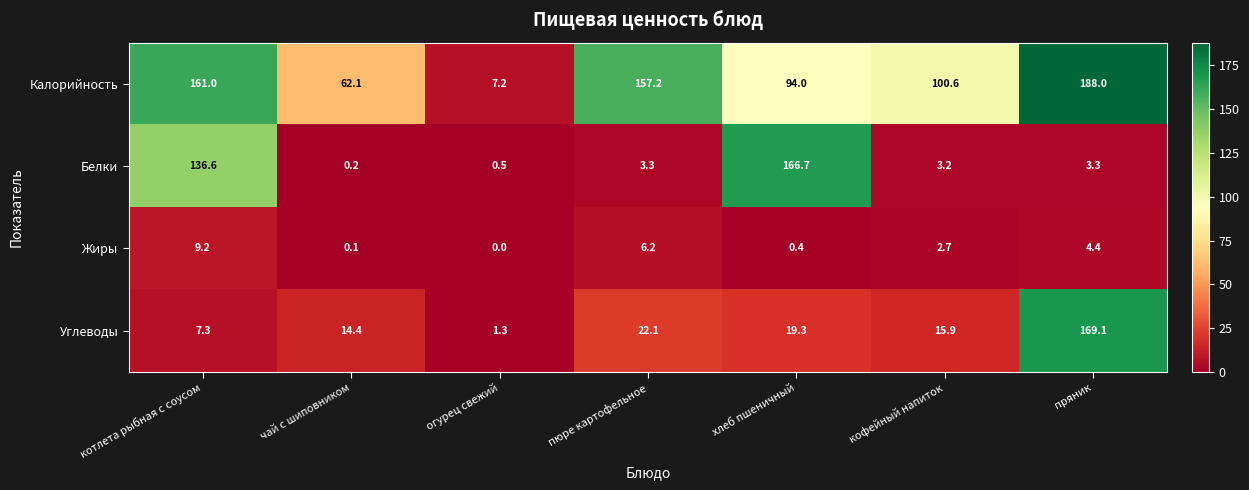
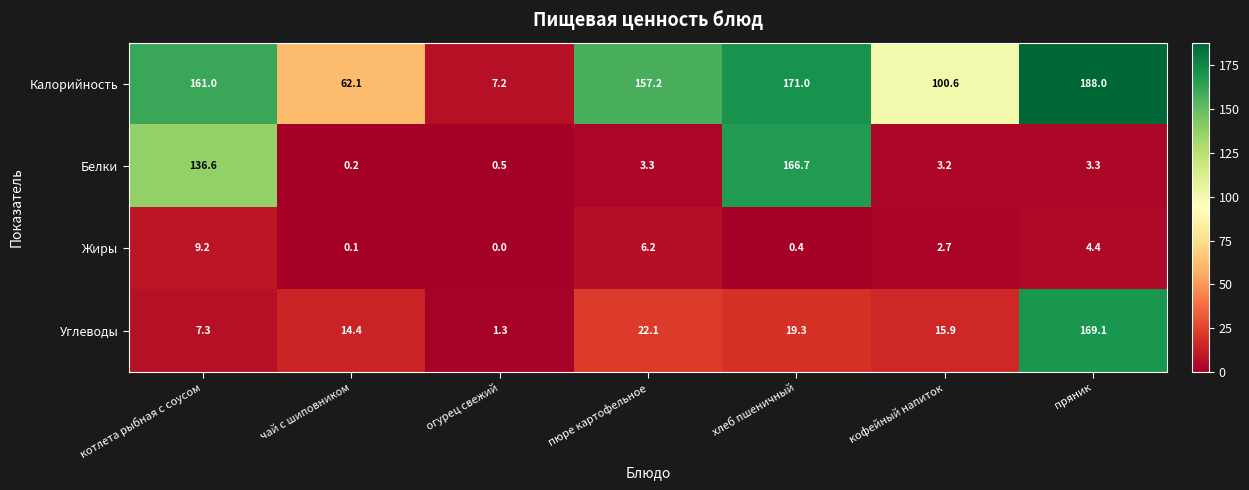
  {
    "Калорийность": {
      "котлета рыбная с соусом": 161.0,
      "чай с шиповником": 62.1,
      "огурец свежий": 7.2,
      "пюре картофельное": 157.2,
-     "хлеб пшеничный": 94.0,
+     "хлеб пшеничный": 171.0,
      "кофейный напиток": 100.6,
      "пряник": 188.0
    },
    "Белки": {
      "котлета рыбная с соусом": 136.6,
      "чай с шиповником": 0.2,
      "огурец свежий": 0.5,
      "пюре картофельное": 3.3,
      "хлеб пшеничный": 166.7,
      "кофейный напиток": 3.2,
      "пряник": 3.3
    },
    "Жиры": {
      "котлета рыбная с соусом": 9.2,
      "чай с шиповником": 0.1,
      "огурец свежий": 0.0,
      "пюре картофельное": 6.2,
      "хлеб пшеничный": 0.4,
      "кофейный напиток": 2.7,
      "пряник": 4.4
    },
    "Углеводы": {
      "котлета рыбная с соусом": 7.3,
      "чай с шиповником": 14.4,
      "огурец свежий": 1.3,
      "пюре картофельное": 22.1,
      "хлеб пшеничный": 19.3,
      "кофейный напиток": 15.9,
      "пряник": 169.1
    }
  }
